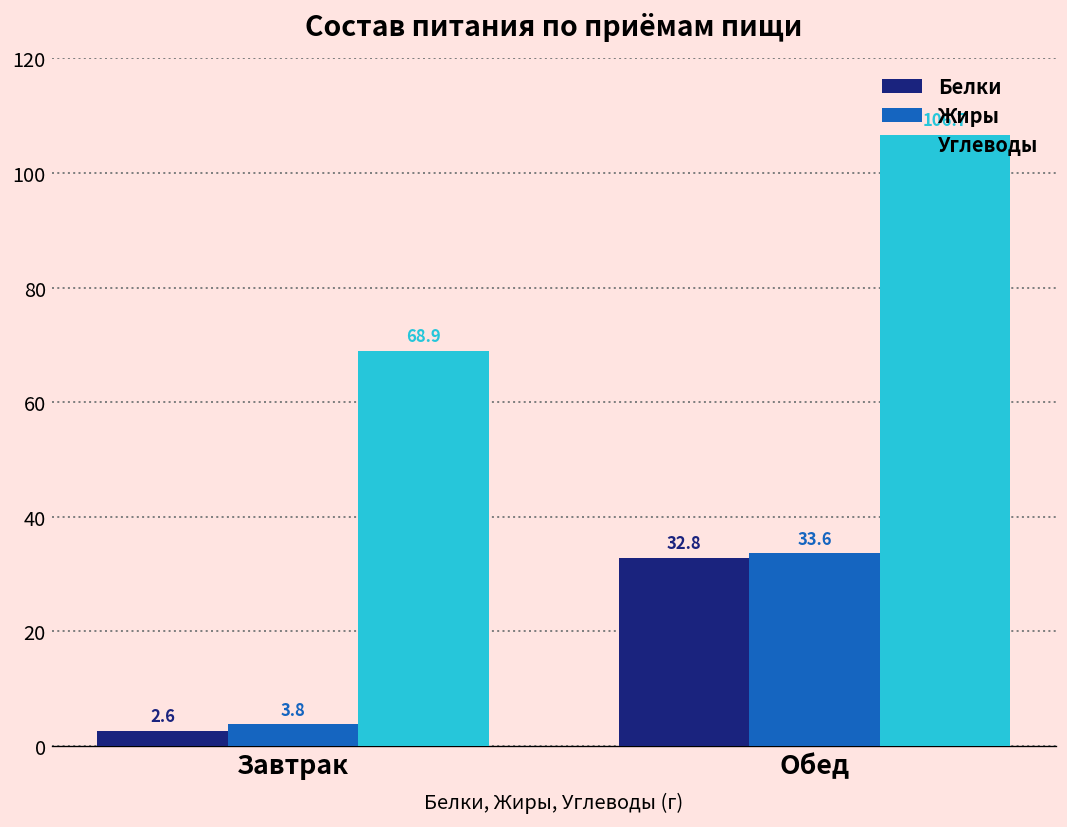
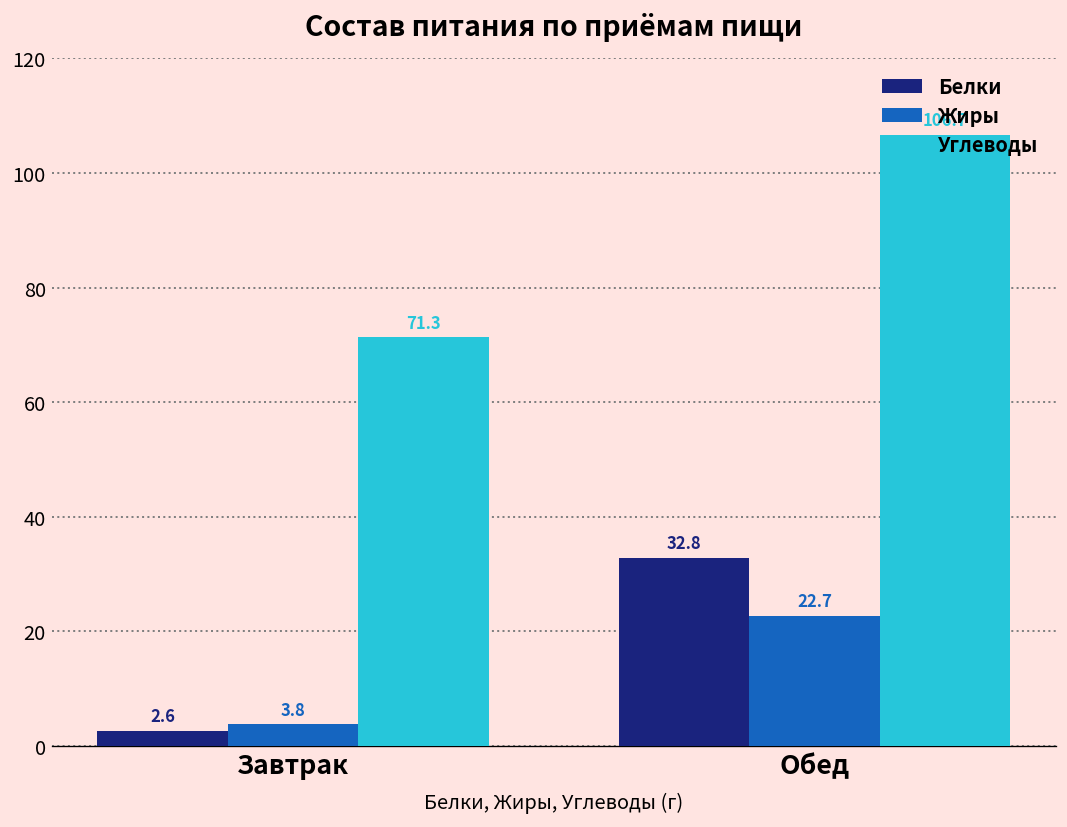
  {
    "Белки": {
      "Завтрак": 2.6,
      "Обед": 32.8
    },
    "Жиры": {
      "Завтрак": 3.8,
-     "Обед": 33.6
+     "Обед": 22.7
    },
    "Углеводы": {
-     "Завтрак": 68.9,
+     "Завтрак": 71.3,
      "Обед": 106.7
    }
  }
